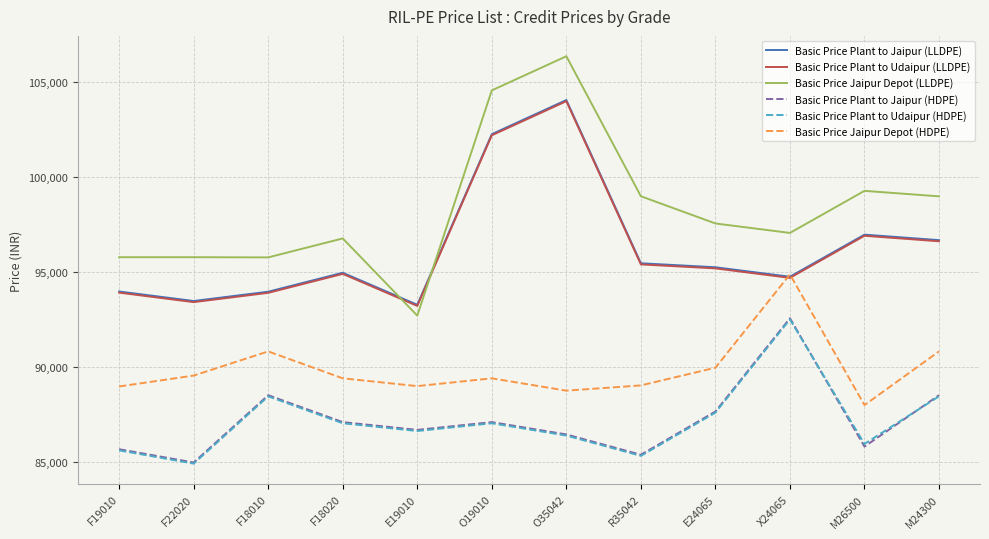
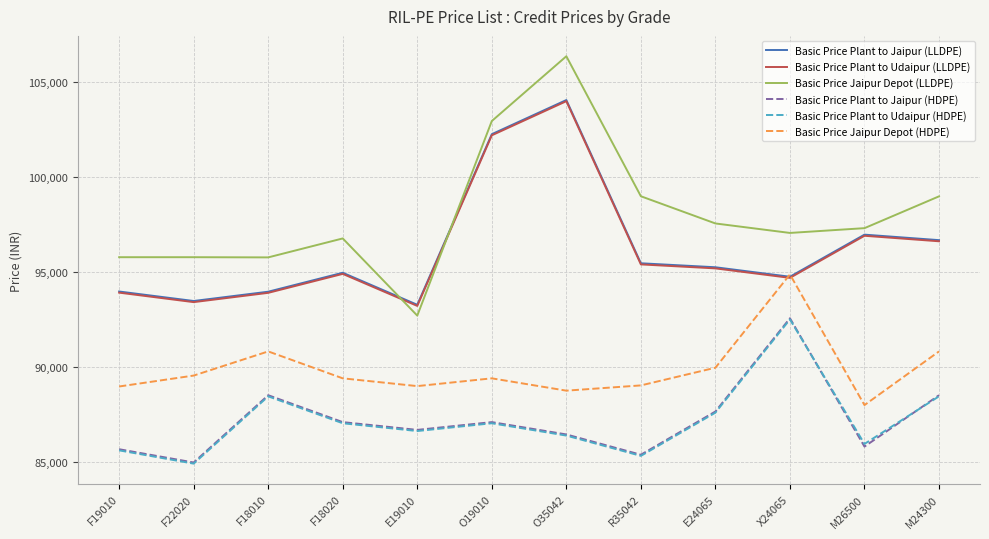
  {
    "Basic Price Jaipur Depot (LLDPE)": {
      "F19010": "95,800",
      "F22020": "95,800",
      "F18010": "95,800",
      "F18020": "96,800",
      "E19010": "92,700",
-     "O19010": "104,600",
+     "O19010": "103,000",
      "O35042": "106,400",
      "R35042": "99,000",
      "E24065": "97,600",
      "X24065": "97,100",
-     "M26500": "99,300",
+     "M26500": "97,300",
      "M24300": "99,000"
    },
    "Basic Price Plant to Jaipur (HDPE)": {
      "M26500": "85,800"
    },
    "Basic Price Plant to Udaipur (HDPE)": {
      "M26500": "85,900"
    },
    "Basic Price Jaipur Depot (HDPE)": {
      "F19010": "89,000",
      "F22020": "89,500",
      "F18010": "90,800",
      "F18020": "89,400",
      "E19010": "89,000",
      "O19010": "89,400",
      "O35042": "88,700",
      "R35042": "89,000",
      "E24065": "90,000",
      "M26500": "88,000",
      "M24300": "90,800"
    }
  }
